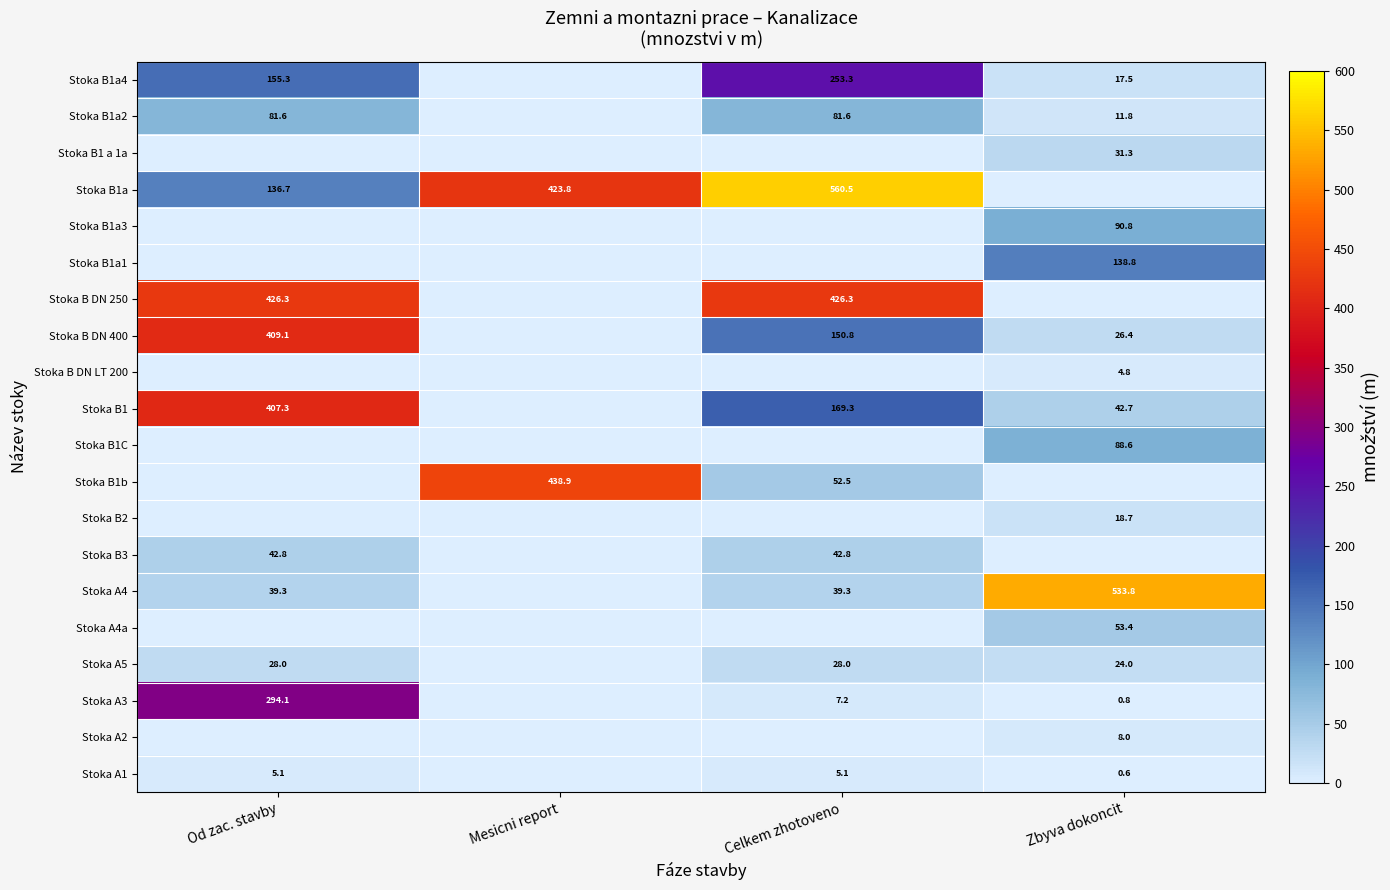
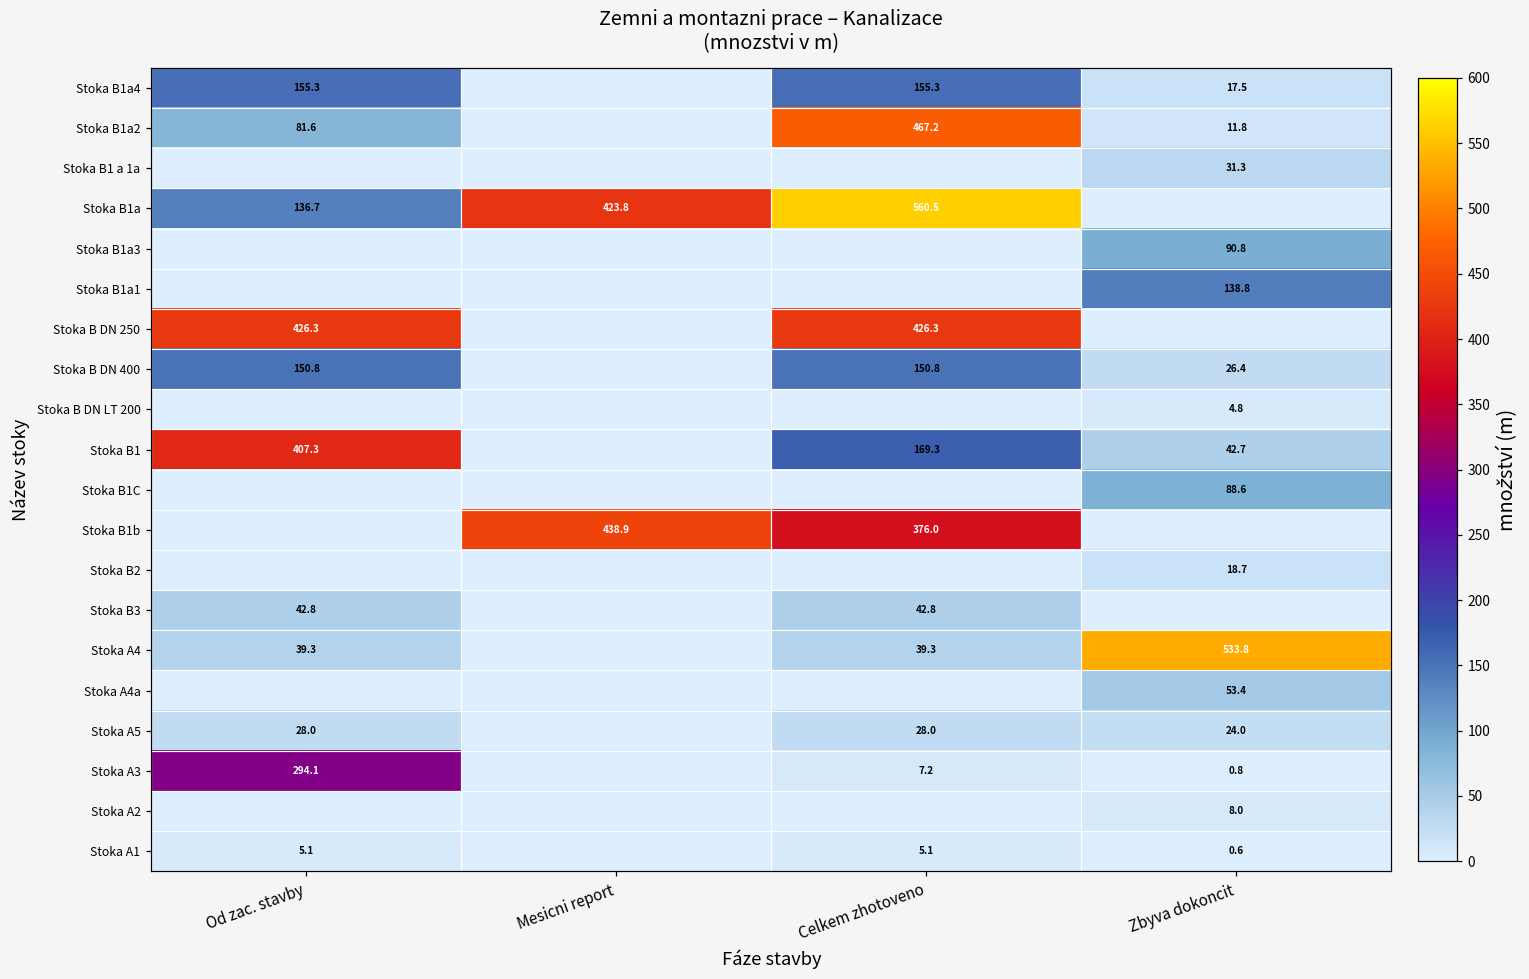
  {
    "Stoka B1a4": {
      "Od zac. stavby": 155.3,
-     "Celkem zhotoveno": 253.3,
+     "Celkem zhotoveno": 155.3,
      "Zbyva dokoncit": 17.5
    },
    "Stoka B1a2": {
      "Od zac. stavby": 81.6,
-     "Celkem zhotoveno": 81.6,
+     "Celkem zhotoveno": 467.2,
      "Zbyva dokoncit": 11.8
    },
    "Stoka B1 a 1a": {
      "Zbyva dokoncit": 31.3
    },
    "Stoka B1a": {
      "Od zac. stavby": 136.7,
      "Mesicni report": 423.8,
      "Celkem zhotoveno": 560.5
    },
    "Stoka B1a3": {
      "Zbyva dokoncit": 90.8
    },
    "Stoka B1a1": {
      "Zbyva dokoncit": 138.8
    },
    "Stoka B DN 250": {
      "Od zac. stavby": 426.3,
      "Celkem zhotoveno": 426.3
    },
    "Stoka B DN 400": {
-     "Od zac. stavby": 409.1,
+     "Od zac. stavby": 150.8,
      "Celkem zhotoveno": 150.8,
      "Zbyva dokoncit": 26.4
    },
    "Stoka B DN LT 200": {
      "Zbyva dokoncit": 4.8
    },
    "Stoka B1": {
      "Od zac. stavby": 407.3,
      "Celkem zhotoveno": 169.3,
      "Zbyva dokoncit": 42.7
    },
    "Stoka B1C": {
      "Zbyva dokoncit": 88.6
    },
    "Stoka B1b": {
      "Mesicni report": 438.9,
-     "Celkem zhotoveno": 52.5
+     "Celkem zhotoveno": 376.0
    },
    "Stoka B2": {
      "Zbyva dokoncit": 18.7
    },
    "Stoka B3": {
      "Od zac. stavby": 42.8,
      "Celkem zhotoveno": 42.8
    },
    "Stoka A4": {
      "Od zac. stavby": 39.3,
      "Celkem zhotoveno": 39.3,
      "Zbyva dokoncit": 533.8
    },
    "Stoka A4a": {
      "Zbyva dokoncit": 53.4
    },
    "Stoka A5": {
      "Od zac. stavby": 28.0,
      "Celkem zhotoveno": 28.0,
      "Zbyva dokoncit": 24.0
    },
    "Stoka A3": {
      "Od zac. stavby": 294.1,
      "Celkem zhotoveno": 7.2,
      "Zbyva dokoncit": 0.8
    },
    "Stoka A2": {
      "Zbyva dokoncit": 8.0
    },
    "Stoka A1": {
      "Od zac. stavby": 5.1,
      "Celkem zhotoveno": 5.1,
      "Zbyva dokoncit": 0.6
    }
  }
